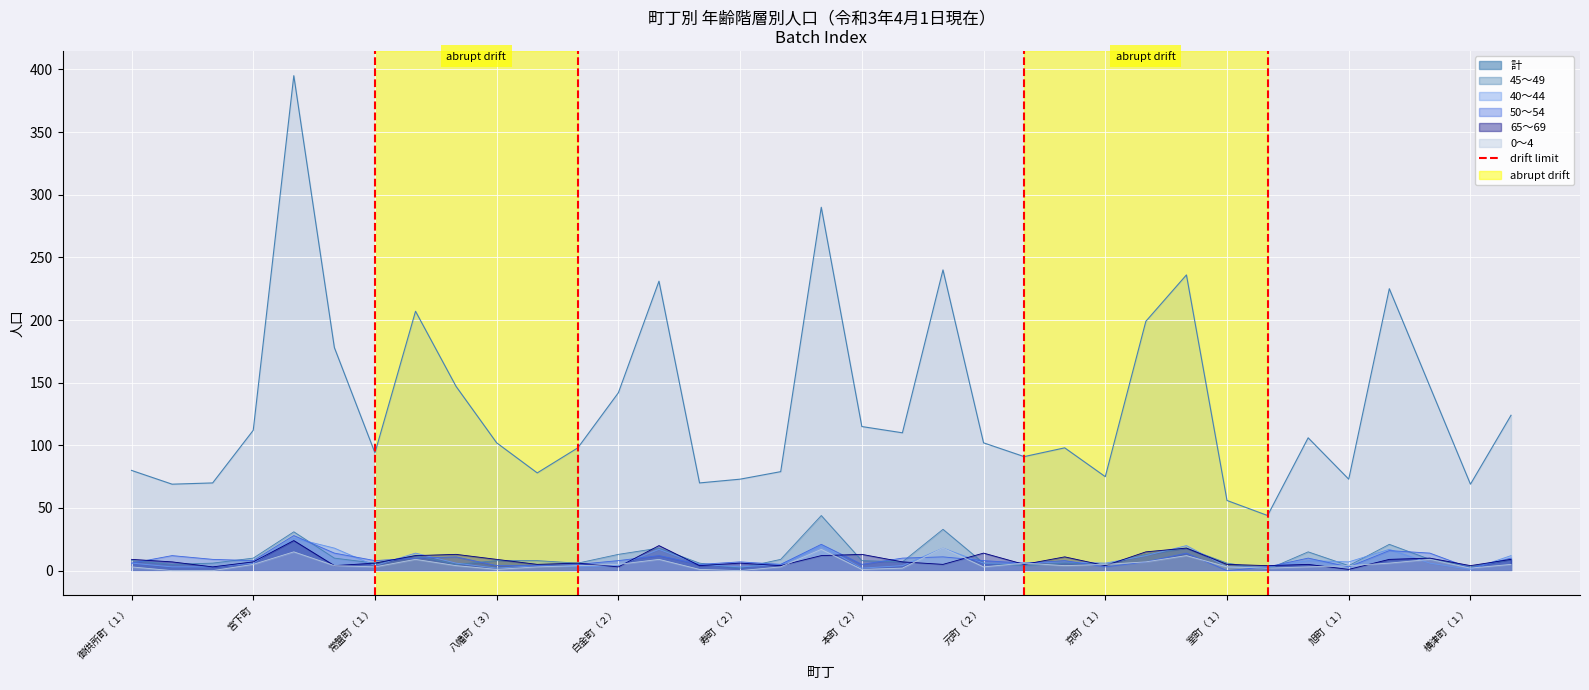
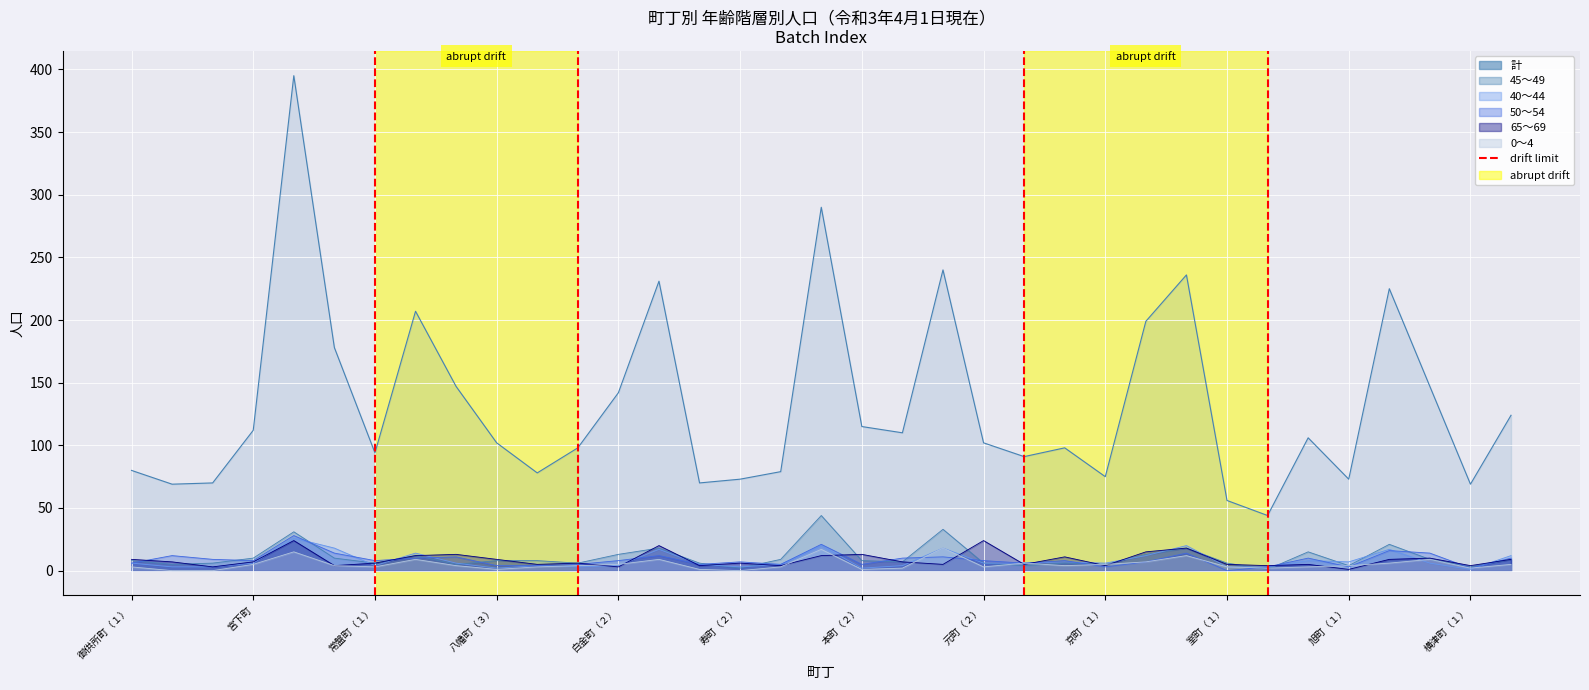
  {
    "65～69": {
      "本町（２）": 13,
-     "元町（２）": 14
+     "元町（２）": 24
    }
  }
